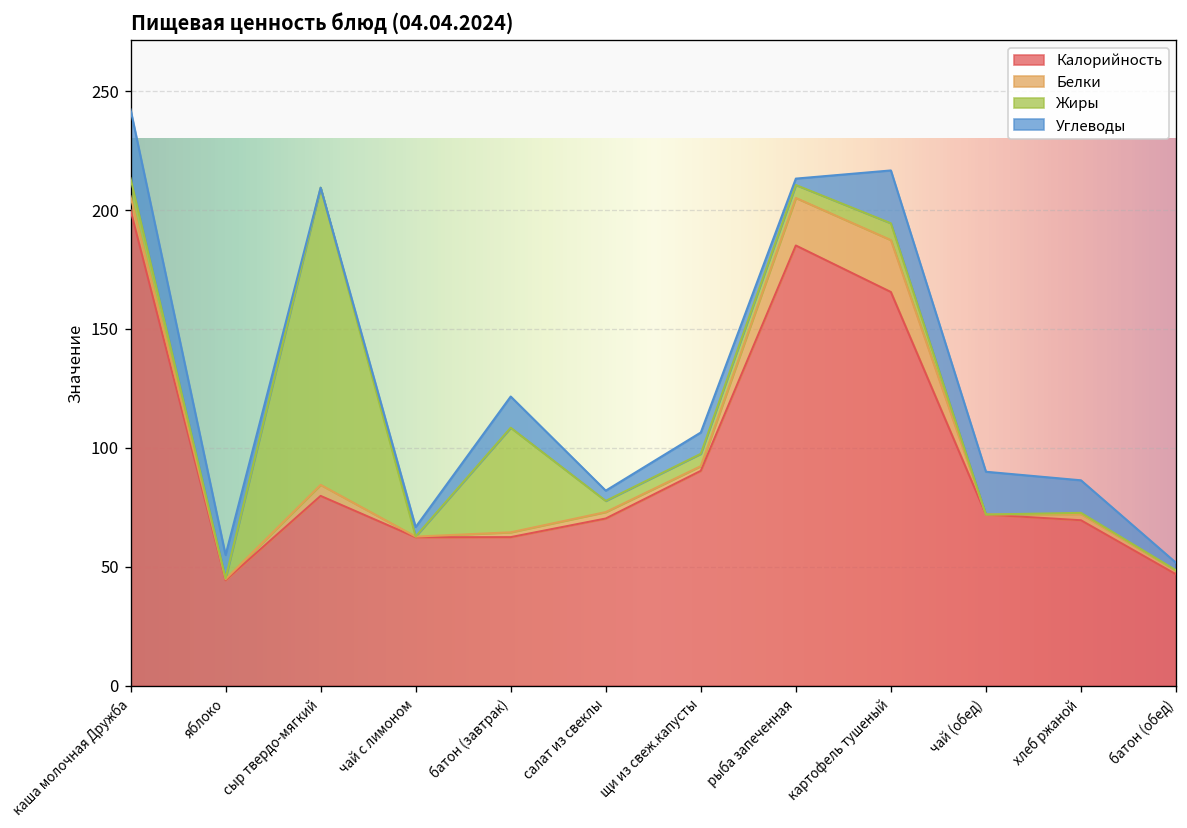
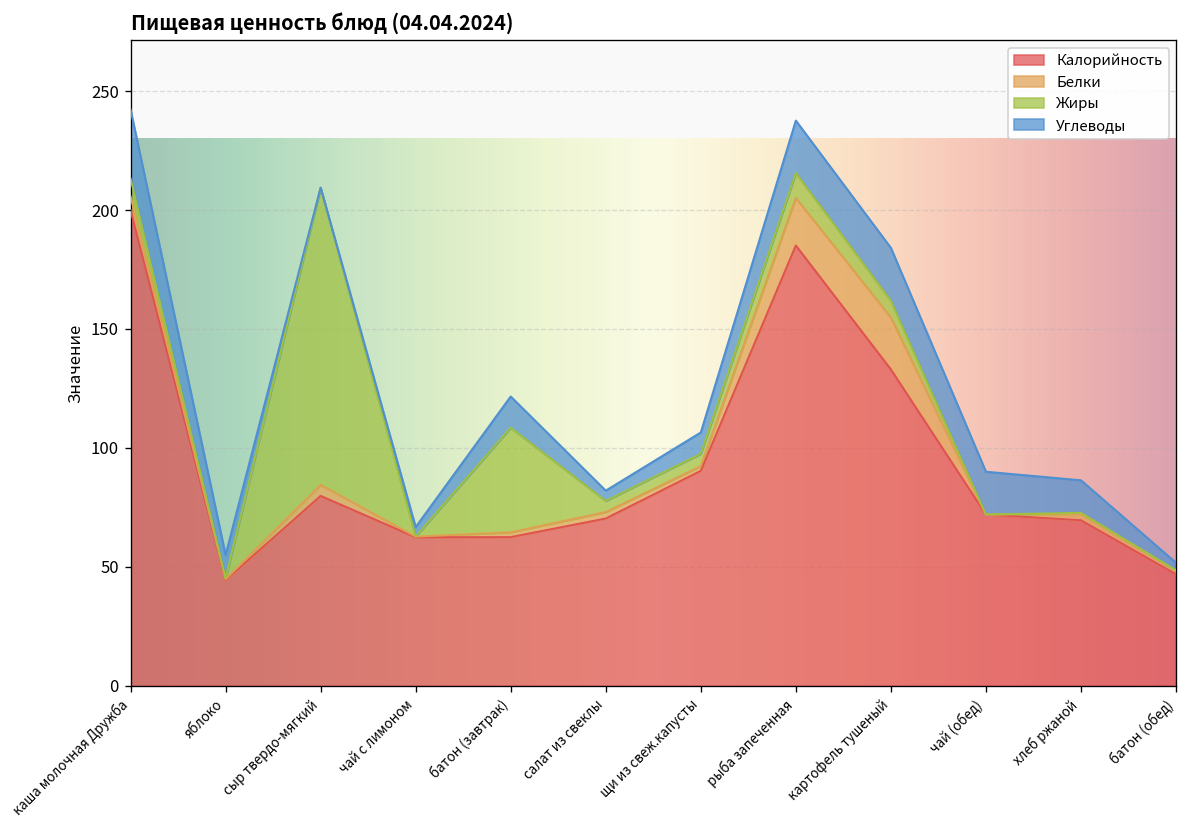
  {
    "Калорийность": {
      "каша молочная Дружба": 200,
      "сыр твердо-мягкий": 80,
      "батон (завтрак)": 63,
      "салат из свеклы": 70,
      "щи из свеж.капусты": 90,
      "рыба запеченная": 185,
-     "картофель тушеный": 166,
+     "картофель тушеный": 133,
      "хлеб ржаной": 70,
      "батон (обед)": 47
    },
    "Белки": {
      "каша молочная Дружба": 6,
      "сыр твердо-мягкий": 5,
      "батон (завтрак)": 2,
      "салат из свеклы": 3,
      "щи из свеж.капусты": 2,
      "рыба запеченная": 20,
      "картофель тушеный": 22
    },
    "Жиры": {
      "каша молочная Дружба": 8,
      "батон (завтрак)": 44,
      "салат из свеклы": 5,
      "щи из свеж.капусты": 5,
-     "рыба запеченная": 5,
+     "рыба запеченная": 10,
      "картофель тушеный": 7
    },
    "Углеводы": {
      "каша молочная Дружба": 29,
      "яблоко": 10,
      "чай с лимоном": 4,
      "батон (завтрак)": 13,
      "салат из свеклы": 4,
      "щи из свеж.капусты": 9,
-     "рыба запеченная": 3,
+     "рыба запеченная": 22,
      "картофель тушеный": 22,
      "чай (обед)": 18,
      "хлеб ржаной": 14,
      "батон (обед)": 3
    }
  }
